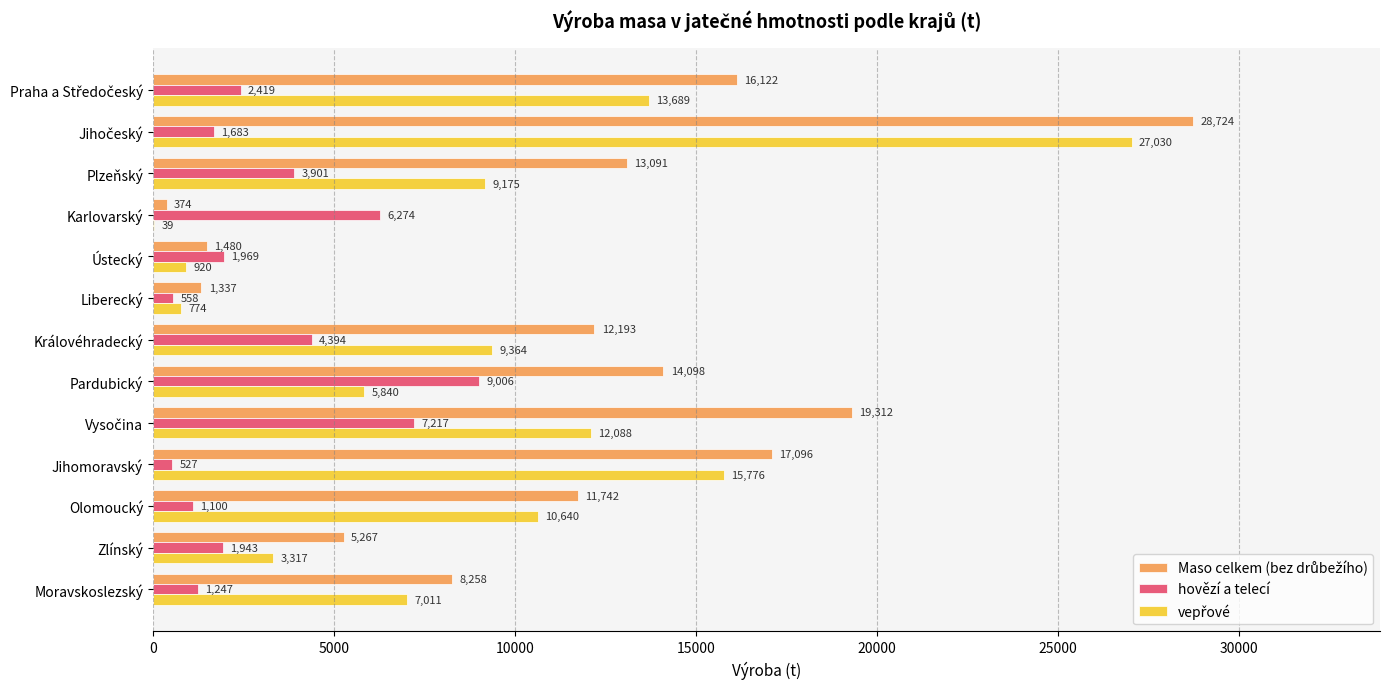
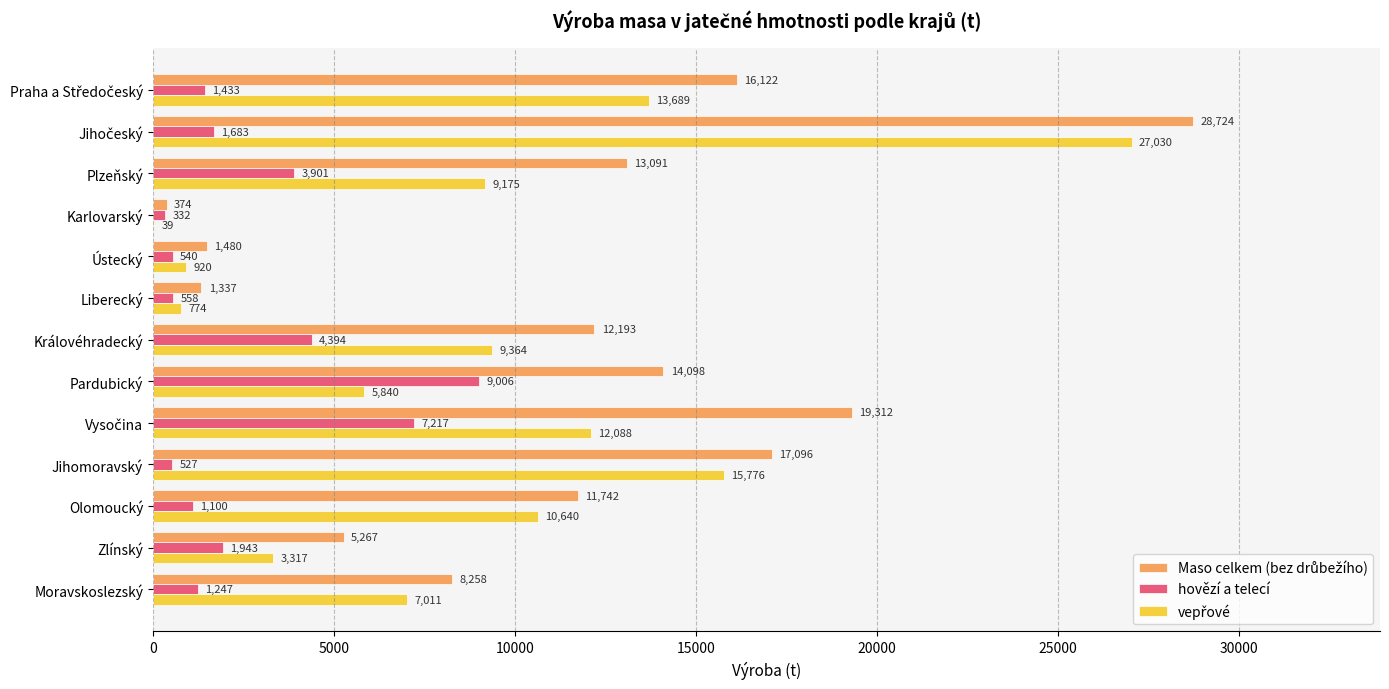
  {
    "hovězí a telecí": {
-     "Praha a Středočeský": "2,419",
+     "Praha a Středočeský": "1,433",
      "Jihočeský": "1,683",
      "Plzeňský": "3,901",
-     "Karlovarský": "6,274",
-     "Ústecký": "1,969",
+     "Karlovarský": "332",
+     "Ústecký": "540",
      "Liberecký": "558",
      "Královéhradecký": "4,394",
      "Pardubický": "9,006",
      "Vysočina": "7,217",
      "Jihomoravský": "527",
      "Olomoucký": "1,100",
      "Zlínský": "1,943",
      "Moravskoslezský": "1,247"
    }
  }
